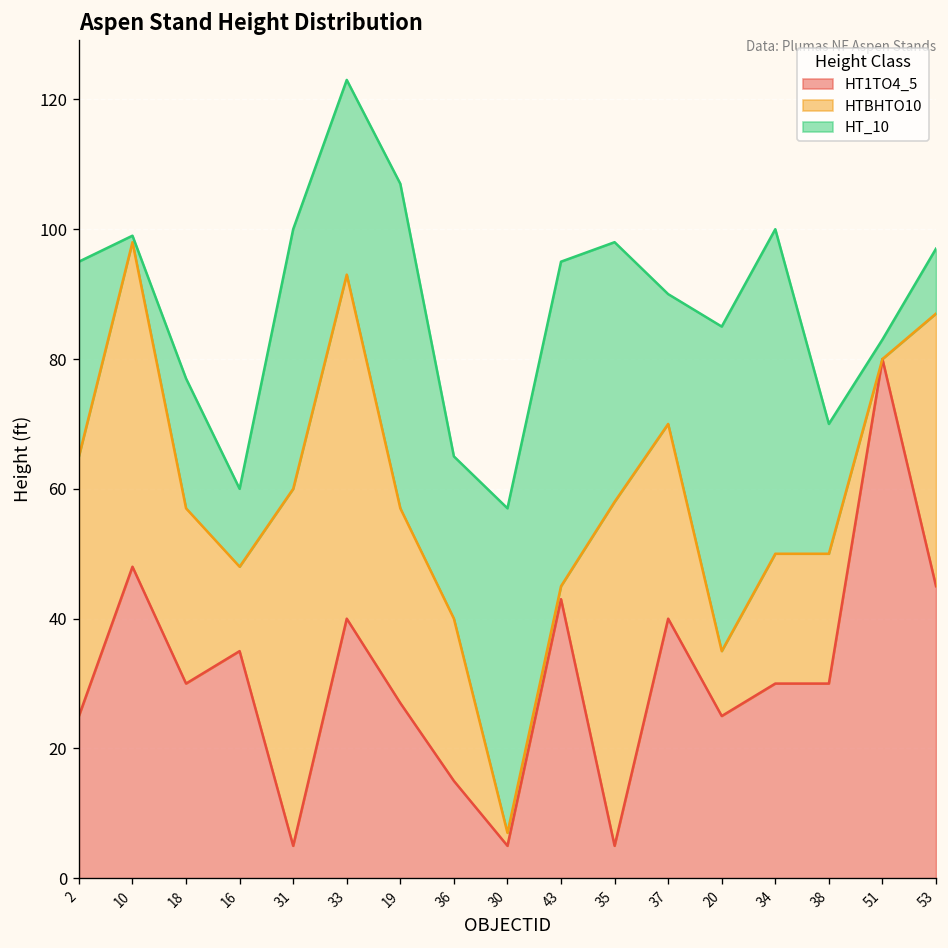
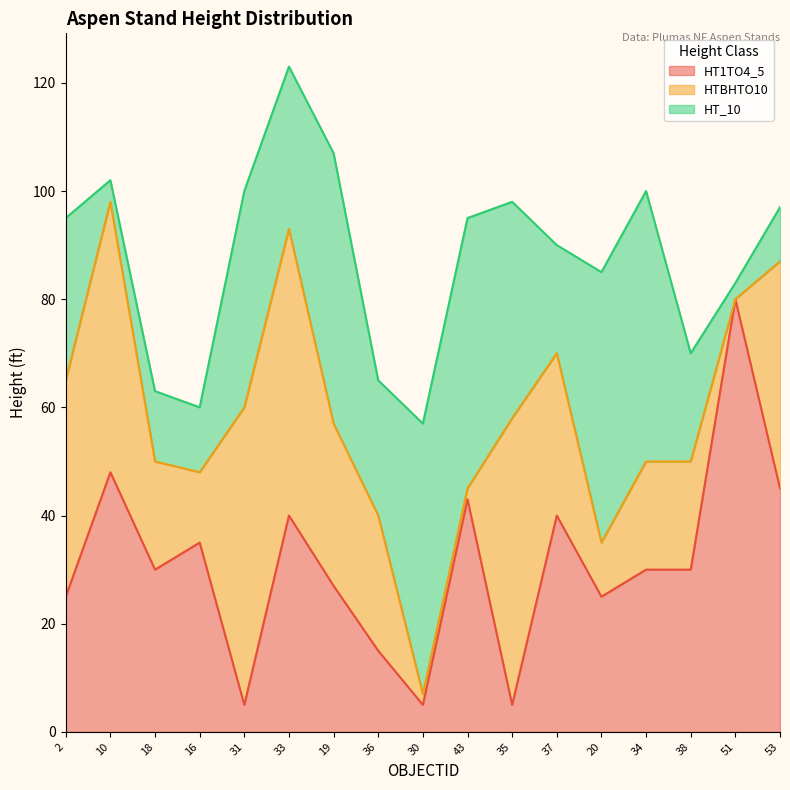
  {
    "HT1TO4_5": {
      "2": 25,
      "10": 48,
      "18": 30,
      "16": 35,
      "31": 5,
      "33": 40,
      "19": 27,
      "36": 15,
      "30": 5,
      "43": 43,
      "35": 5,
      "37": 40,
      "20": 25,
      "34": 30,
      "38": 30,
      "53": 45
    },
    "HTBHTO10": {
      "2": 40,
      "10": 50,
-     "18": 27,
+     "18": 20,
      "16": 13,
      "31": 55,
      "33": 53,
      "19": 30,
      "36": 25,
      "30": 2,
      "43": 2,
      "35": 53,
      "37": 30,
      "20": 10,
      "34": 20,
      "38": 20,
      "53": 42
    },
    "HT_10": {
      "2": 30,
-     "10": 1,
-     "18": 20,
+     "10": 4,
+     "18": 13,
      "16": 12,
      "31": 40,
      "33": 30,
      "19": 50,
      "36": 25,
      "30": 50,
      "43": 50,
      "35": 40,
      "37": 20,
      "20": 50,
      "34": 50,
      "38": 20,
      "51": 3,
      "53": 10
    }
  }
